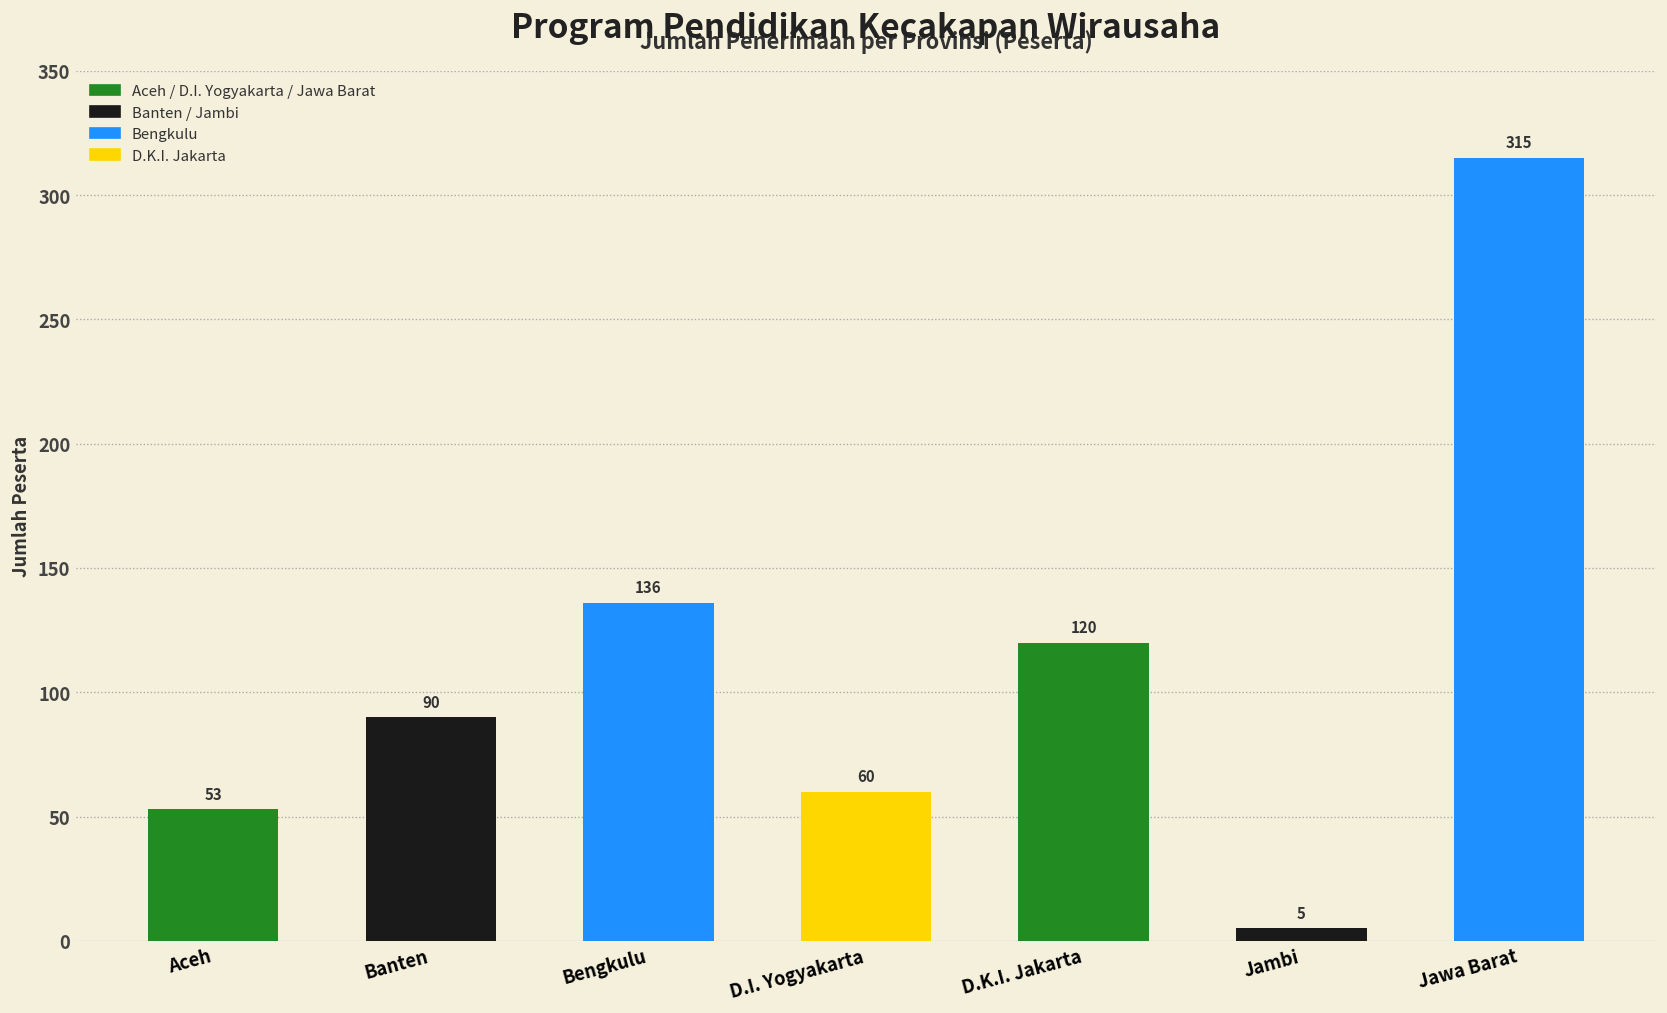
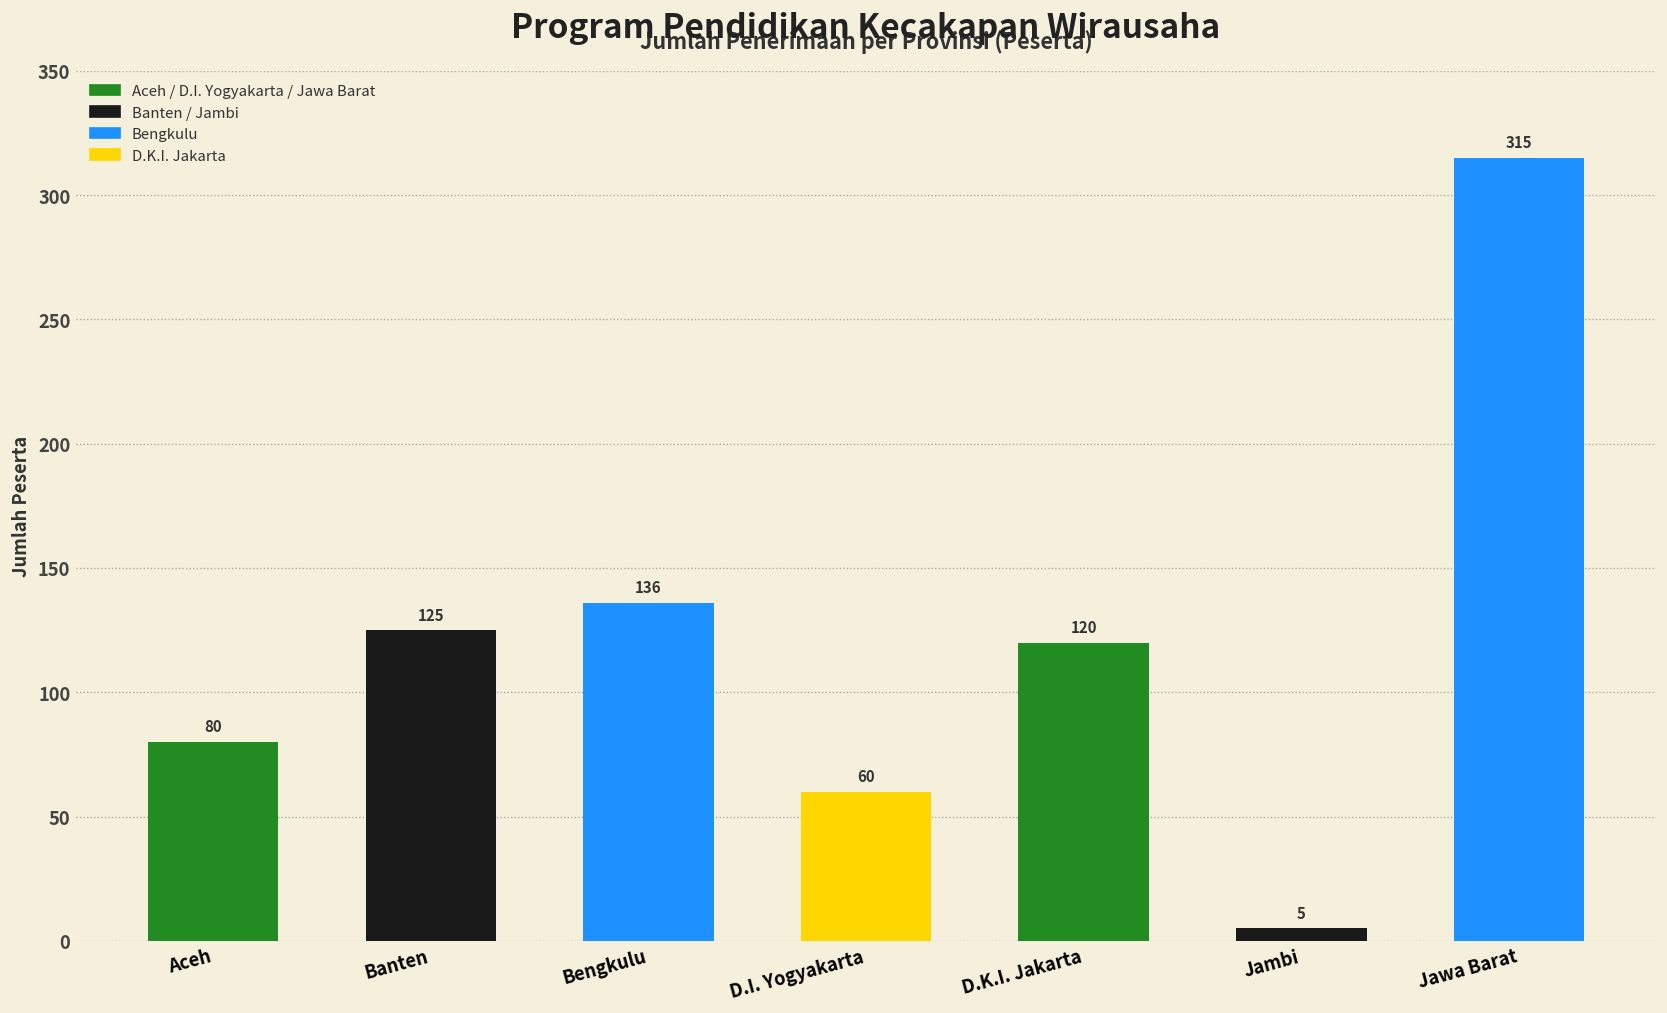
  {
-   "Aceh": 53,
-   "Banten": 90,
+   "Aceh": 80,
+   "Banten": 125,
    "Bengkulu": 136,
    "D.I. Yogyakarta": 60,
    "D.K.I. Jakarta": 120,
    "Jambi": 5,
    "Jawa Barat": 315
  }
